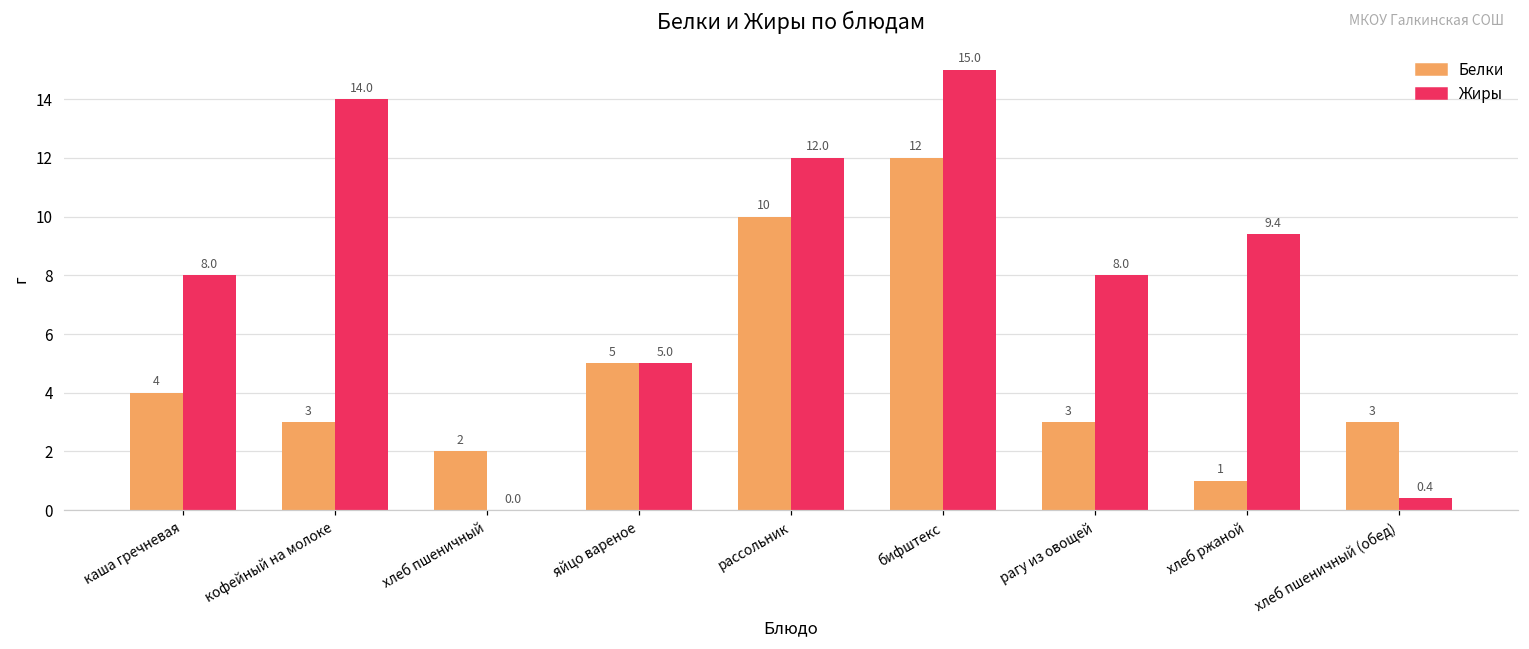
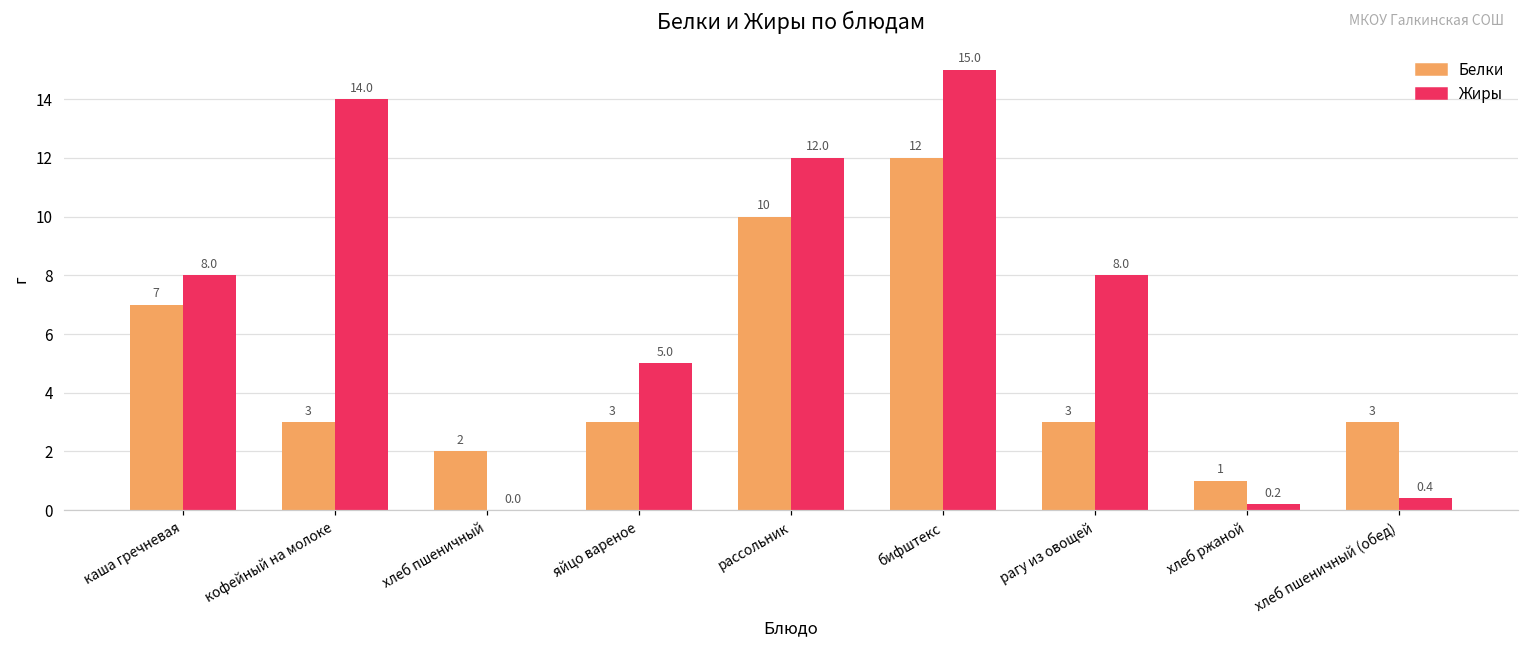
  {
    "Белки": {
-     "каша гречневая": 4,
+     "каша гречневая": 7,
      "кофейный на молоке": 3,
      "хлеб пшеничный": 2,
-     "яйцо вареное": 5,
+     "яйцо вареное": 3,
      "рассольник": 10,
      "бифштекс": 12,
      "рагу из овощей": 3,
      "хлеб ржаной": 1,
      "хлеб пшеничный (обед)": 3
    },
    "Жиры": {
      "каша гречневая": 8.0,
      "кофейный на молоке": 14.0,
      "хлеб пшеничный": 0.0,
      "яйцо вареное": 5.0,
      "рассольник": 12.0,
      "бифштекс": 15.0,
      "рагу из овощей": 8.0,
-     "хлеб ржаной": 9.4,
+     "хлеб ржаной": 0.2,
      "хлеб пшеничный (обед)": 0.4
    }
  }
